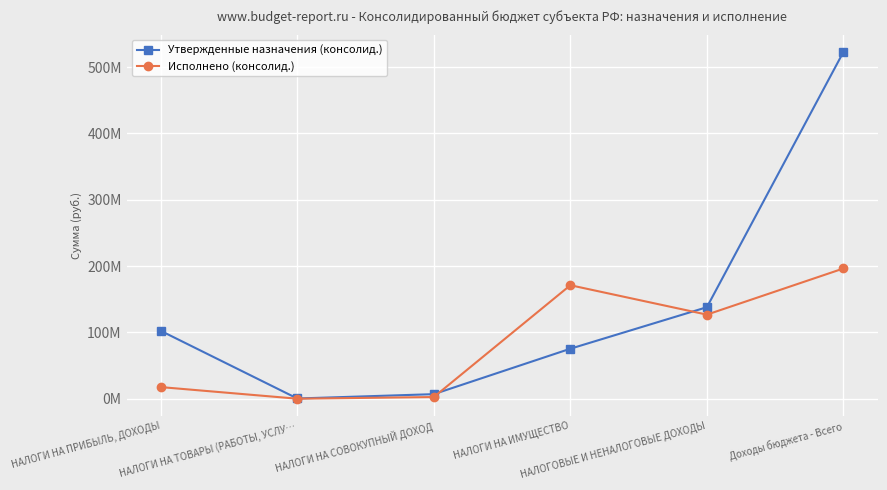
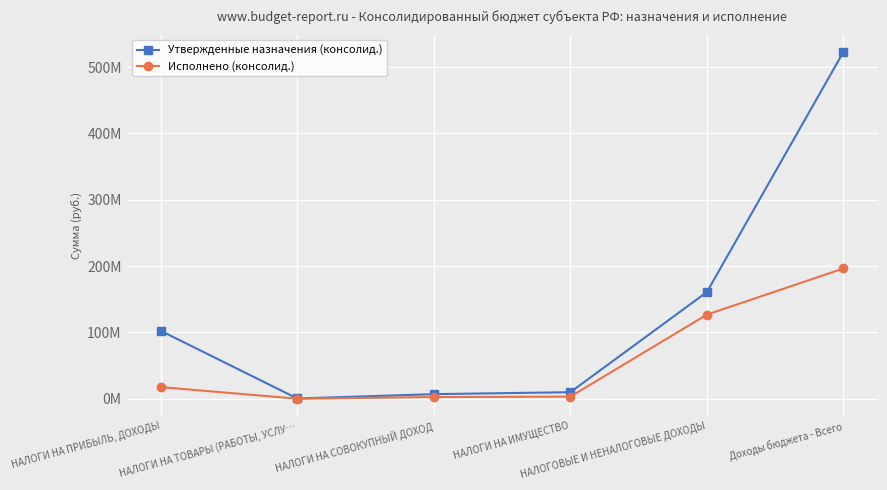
  {
    "Утвержденные назначения (консолид.)": {
      "НАЛОГИ НА ПРИБЫЛЬ, ДОХОДЫ": 100000000,
      "НАЛОГИ НА СОВОКУПНЫЙ ДОХОД": 10000000,
-     "НАЛОГИ НА ИМУЩЕСТВО": 80000000,
-     "НАЛОГОВЫЕ И НЕНАЛОГОВЫЕ ДОХОДЫ": 140000000,
+     "НАЛОГИ НА ИМУЩЕСТВО": 10000000,
+     "НАЛОГОВЫЕ И НЕНАЛОГОВЫЕ ДОХОДЫ": 160000000,
      "Доходы бюджета - Всего": 520000000
    },
    "Исполнено (консолид.)": {
      "НАЛОГИ НА ПРИБЫЛЬ, ДОХОДЫ": 20000000,
      "НАЛОГИ НА СОВОКУПНЫЙ ДОХОД": 0,
-     "НАЛОГИ НА ИМУЩЕСТВО": 170000000,
+     "НАЛОГИ НА ИМУЩЕСТВО": 0,
      "НАЛОГОВЫЕ И НЕНАЛОГОВЫЕ ДОХОДЫ": 130000000,
      "Доходы бюджета - Всего": 200000000
    }
  }
